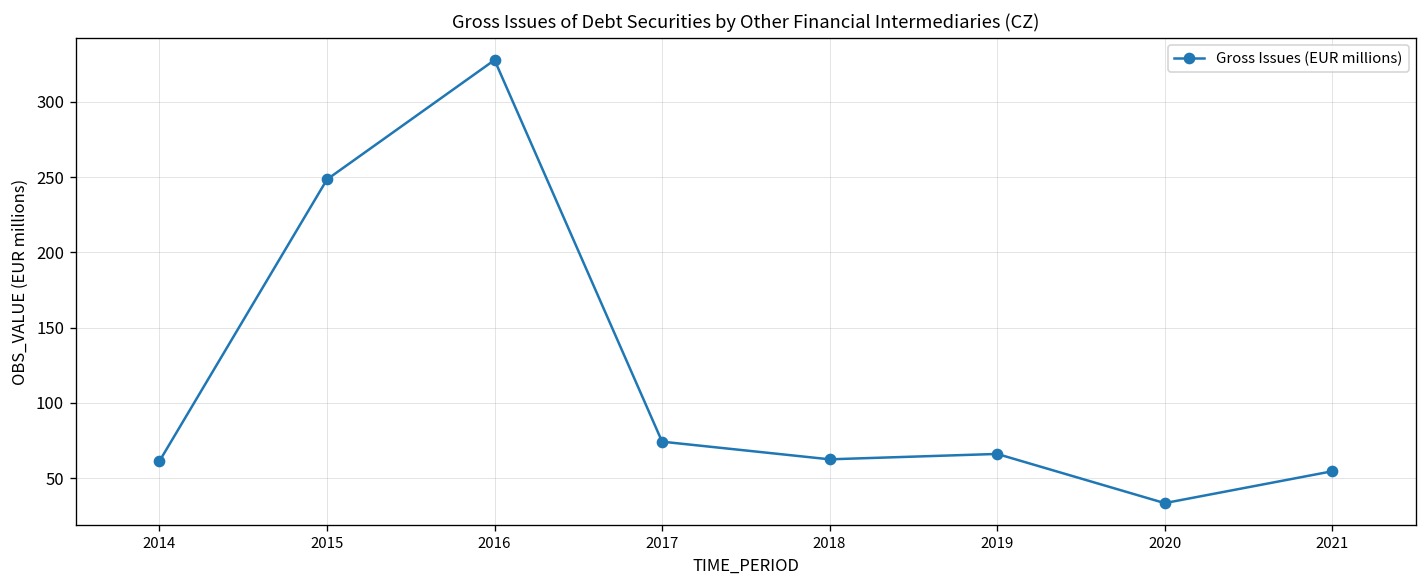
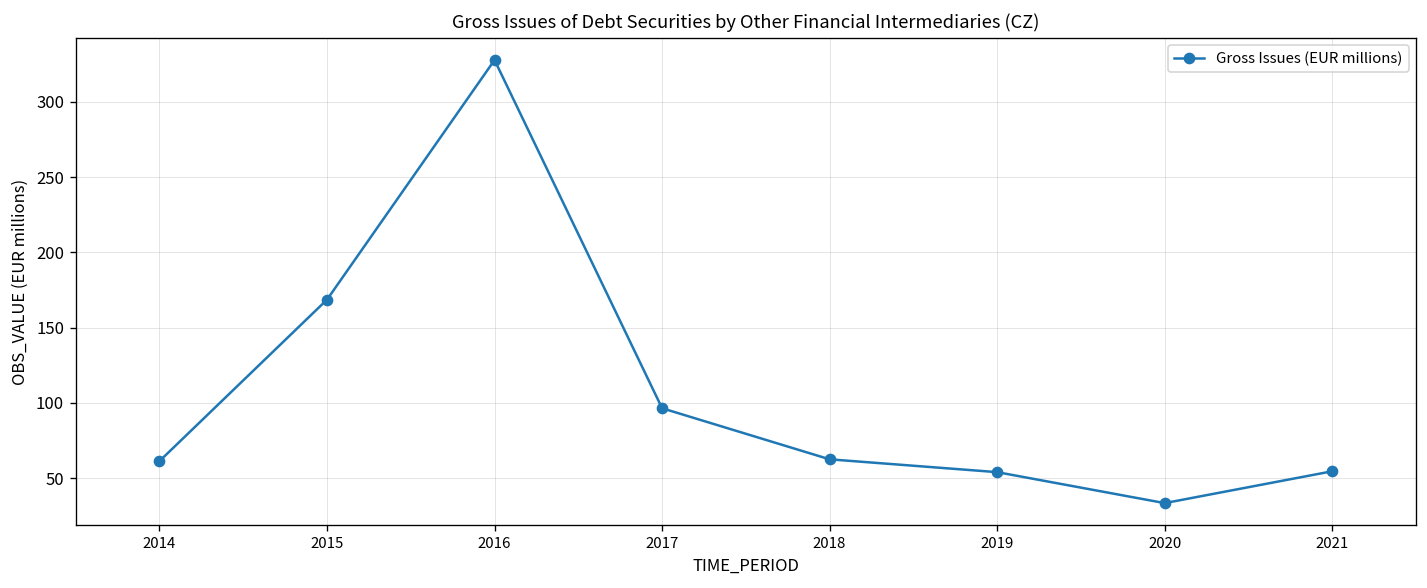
  {
    "2014": 61,
-   "2015": 249,
+   "2015": 169,
    "2016": 328,
-   "2017": 74,
+   "2017": 96,
    "2018": 62,
-   "2019": 66,
+   "2019": 54,
    "2020": 33,
    "2021": 55
  }
